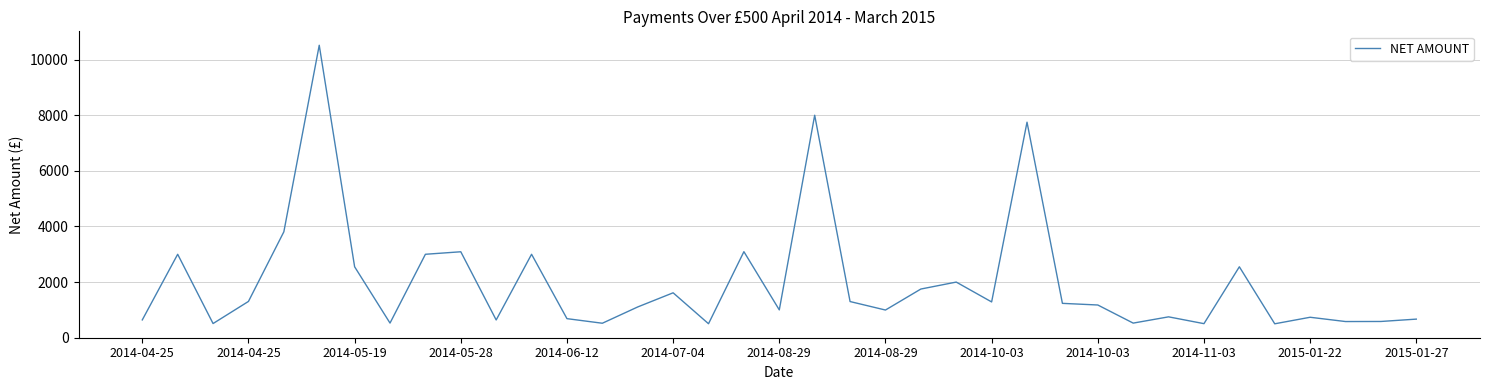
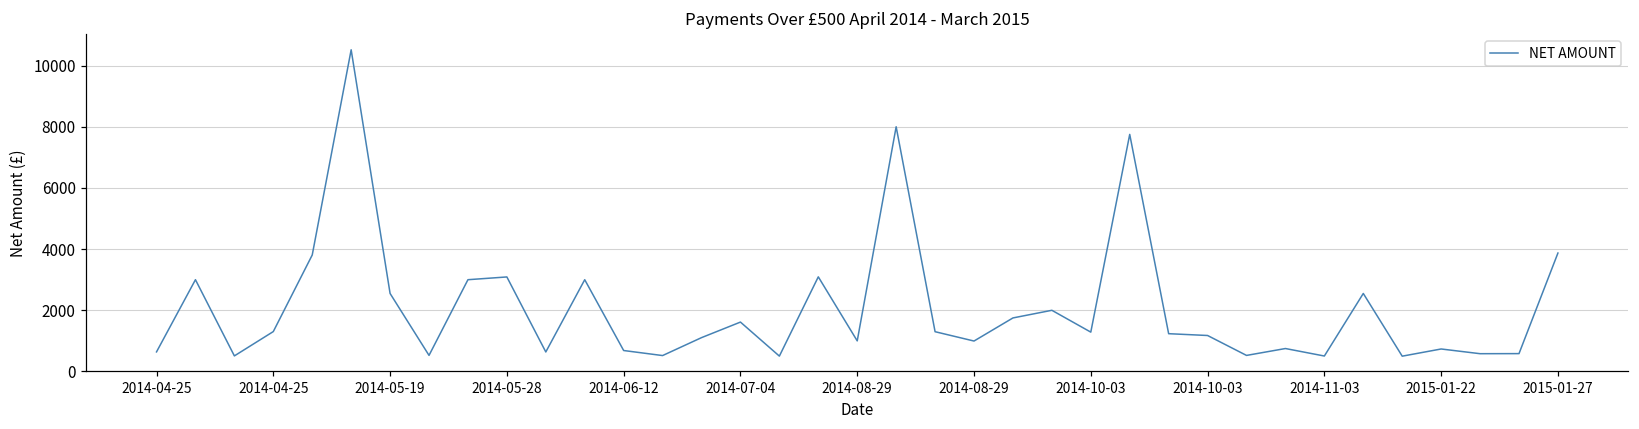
  {
    "2014-05-28": 3100,
    "2014-11-03": 500,
-   "2015-01-27": 700
+   "2015-01-27": 3900
  }
